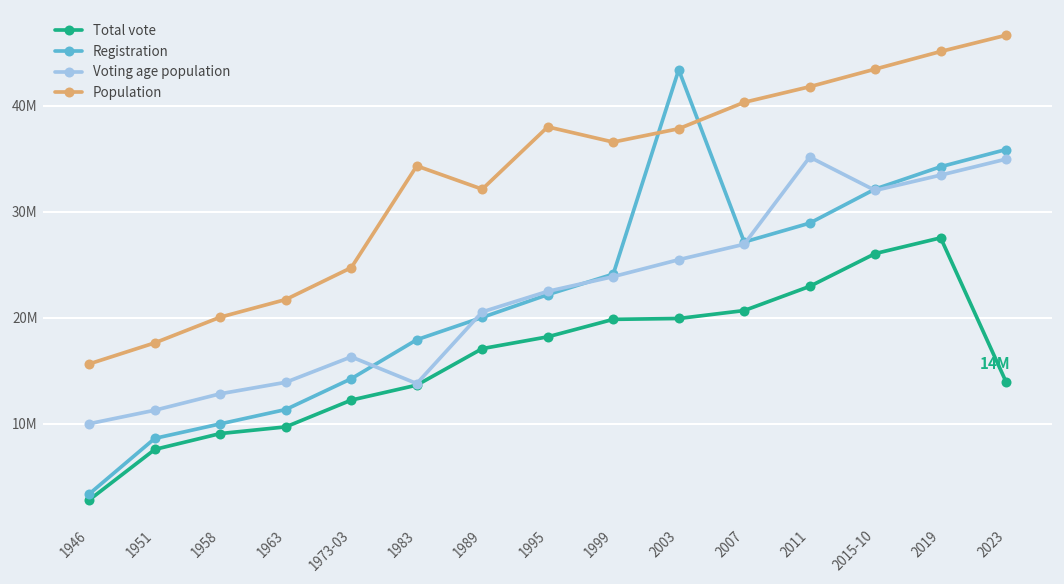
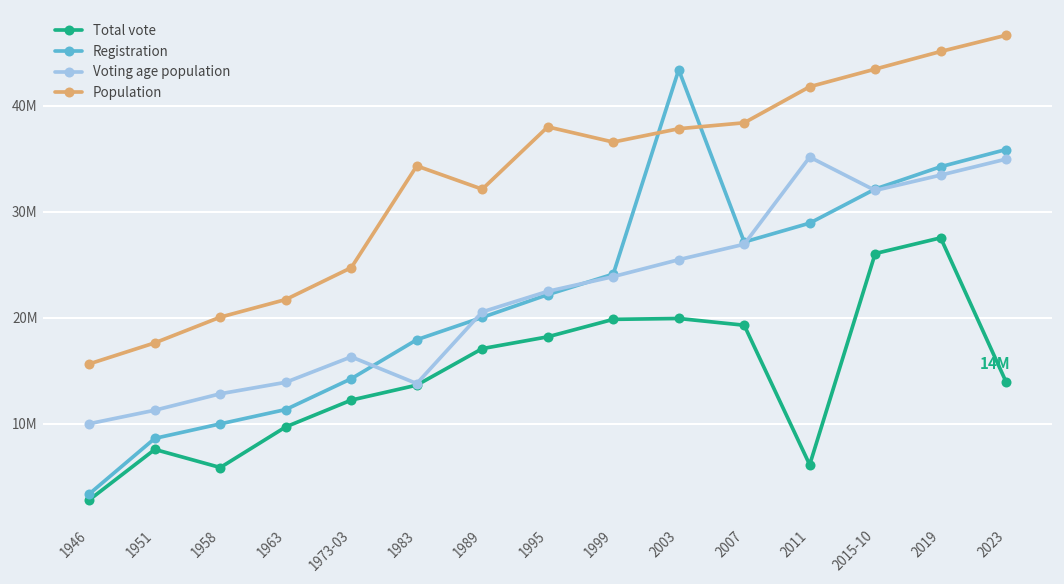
  {
    "Total vote": {
      "1946": 3000000,
      "1951": 8000000,
-     "1958": 9000000,
+     "1958": 6000000,
      "1963": 10000000,
      "1973-03": 12000000,
      "1989": 17000000,
      "1995": 18000000,
      "1999": 20000000,
      "2003": 20000000,
-     "2007": 21000000,
-     "2011": 23000000,
+     "2007": 19000000,
+     "2011": 6000000,
      "2015-10": 26000000,
      "2019": 28000000
    },
    "Registration": {
      "1946": 3000000,
      "1951": 9000000,
      "1958": 10000000,
      "1963": 11000000,
      "1973-03": 14000000,
      "1983": 18000000,
      "1989": 20000000,
      "1995": 22000000,
      "2003": 43000000,
      "2011": 29000000,
      "2019": 34000000,
      "2023": 36000000
    },
    "Voting age population": {
      "1946": 10000000,
      "1951": 11000000,
      "1958": 13000000,
      "1963": 14000000,
      "1973-03": 16000000,
      "1989": 21000000,
      "1995": 22000000,
      "2003": 25000000,
      "2011": 35000000,
      "2019": 33000000,
      "2023": 35000000
    },
    "Population": {
      "1946": 16000000,
      "1951": 18000000,
      "1958": 20000000,
      "1963": 22000000,
      "1973-03": 25000000,
      "1983": 34000000,
      "1989": 32000000,
      "1995": 38000000,
      "1999": 37000000,
      "2003": 38000000,
-     "2007": 40000000,
+     "2007": 38000000,
      "2011": 42000000,
      "2015-10": 43000000,
      "2019": 45000000,
      "2023": 47000000
    }
  }
